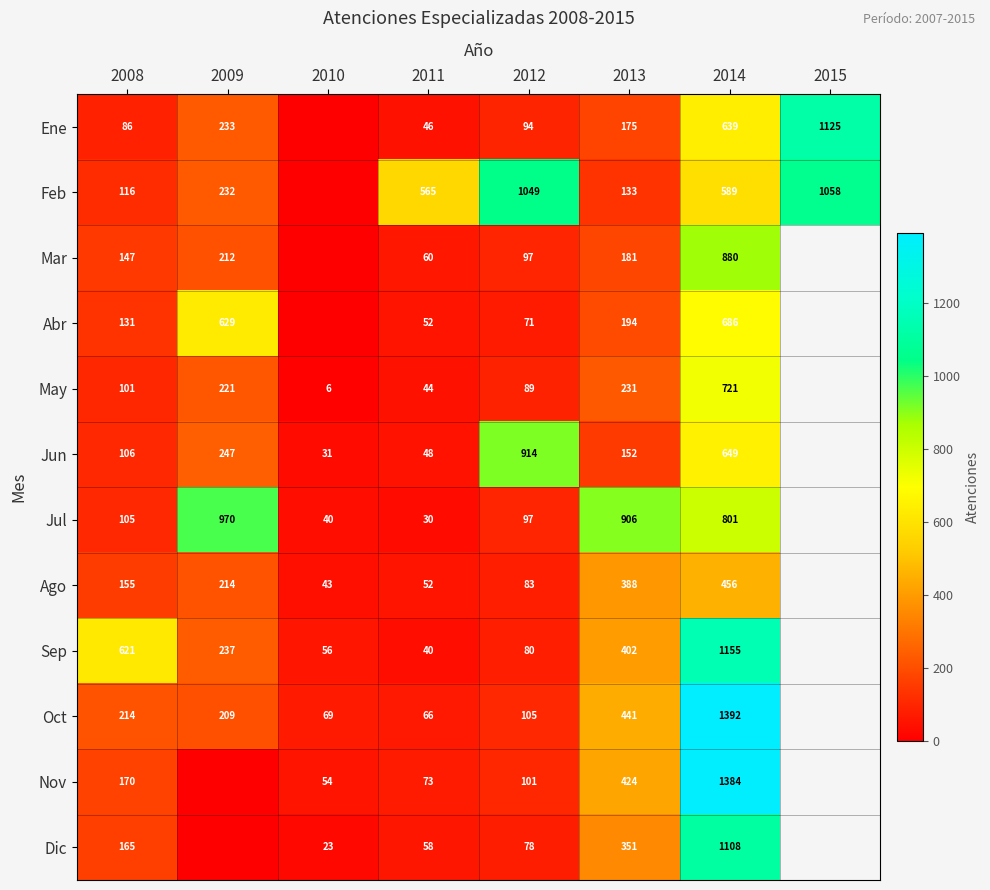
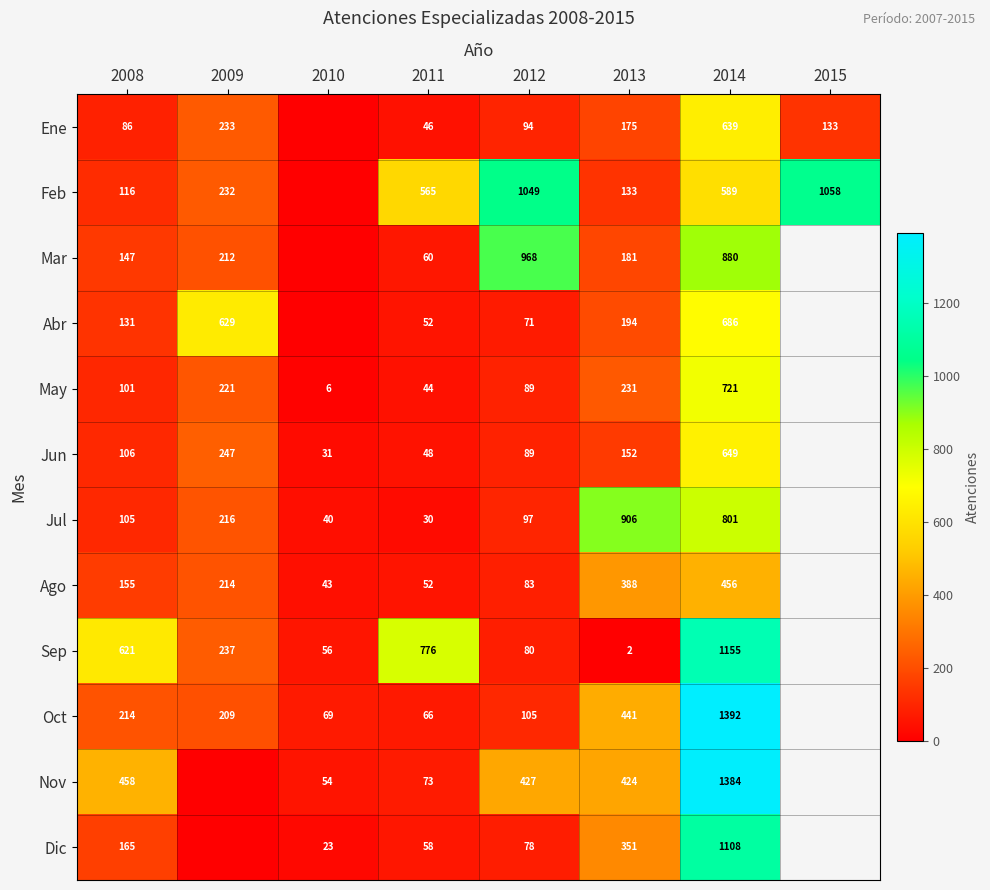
  {
    "Ene": {
      "2008": 86,
      "2009": 233,
      "2011": 46,
      "2012": 94,
      "2013": 175,
      "2014": 639,
-     "2015": 1125
+     "2015": 133
    },
    "Feb": {
      "2008": 116,
      "2009": 232,
      "2011": 565,
      "2012": 1049,
      "2013": 133,
      "2014": 589,
      "2015": 1058
    },
    "Mar": {
      "2008": 147,
      "2009": 212,
      "2011": 60,
-     "2012": 97,
+     "2012": 968,
      "2013": 181,
      "2014": 880
    },
    "Abr": {
      "2008": 131,
      "2009": 629,
      "2011": 52,
      "2012": 71,
      "2013": 194,
      "2014": 686
    },
    "May": {
      "2008": 101,
      "2009": 221,
      "2010": 6,
      "2011": 44,
      "2012": 89,
      "2013": 231,
      "2014": 721
    },
    "Jun": {
      "2008": 106,
      "2009": 247,
      "2010": 31,
      "2011": 48,
-     "2012": 914,
+     "2012": 89,
      "2013": 152,
      "2014": 649
    },
    "Jul": {
      "2008": 105,
-     "2009": 970,
+     "2009": 216,
      "2010": 40,
      "2011": 30,
      "2012": 97,
      "2013": 906,
      "2014": 801
    },
    "Ago": {
      "2008": 155,
      "2009": 214,
      "2010": 43,
      "2011": 52,
      "2012": 83,
      "2013": 388,
      "2014": 456
    },
    "Sep": {
      "2008": 621,
      "2009": 237,
      "2010": 56,
-     "2011": 40,
+     "2011": 776,
      "2012": 80,
-     "2013": 402,
+     "2013": 2,
      "2014": 1155
    },
    "Oct": {
      "2008": 214,
      "2009": 209,
      "2010": 69,
      "2011": 66,
      "2012": 105,
      "2013": 441,
      "2014": 1392
    },
    "Nov": {
-     "2008": 170,
+     "2008": 458,
      "2010": 54,
      "2011": 73,
-     "2012": 101,
+     "2012": 427,
      "2013": 424,
      "2014": 1384
    },
    "Dic": {
      "2008": 165,
      "2010": 23,
      "2011": 58,
      "2012": 78,
      "2013": 351,
      "2014": 1108
    }
  }
